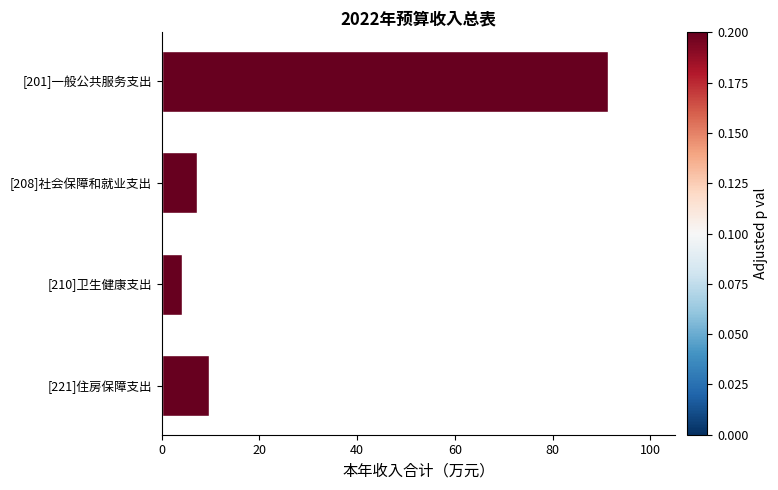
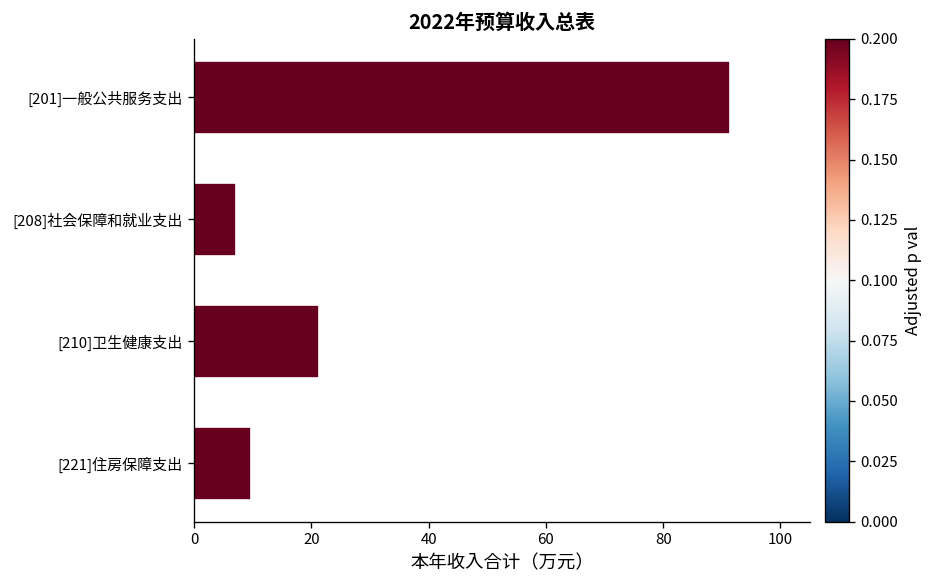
  {
    "[201]一般公共服务支出": 91,
    "[208]社会保障和就业支出": 7,
-   "[210]卫生健康支出": 4,
+   "[210]卫生健康支出": 21,
    "[221]住房保障支出": 10
  }
